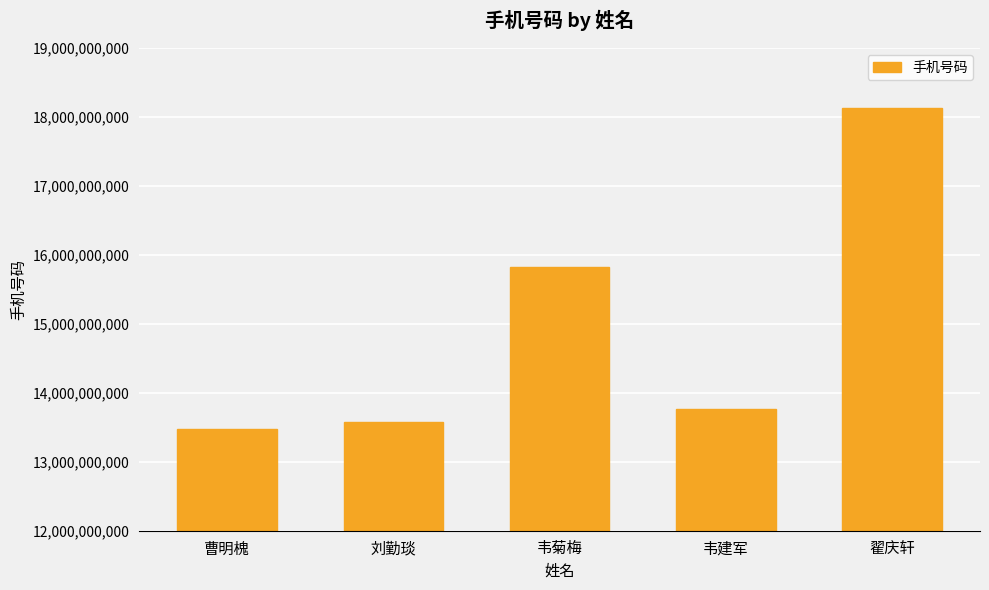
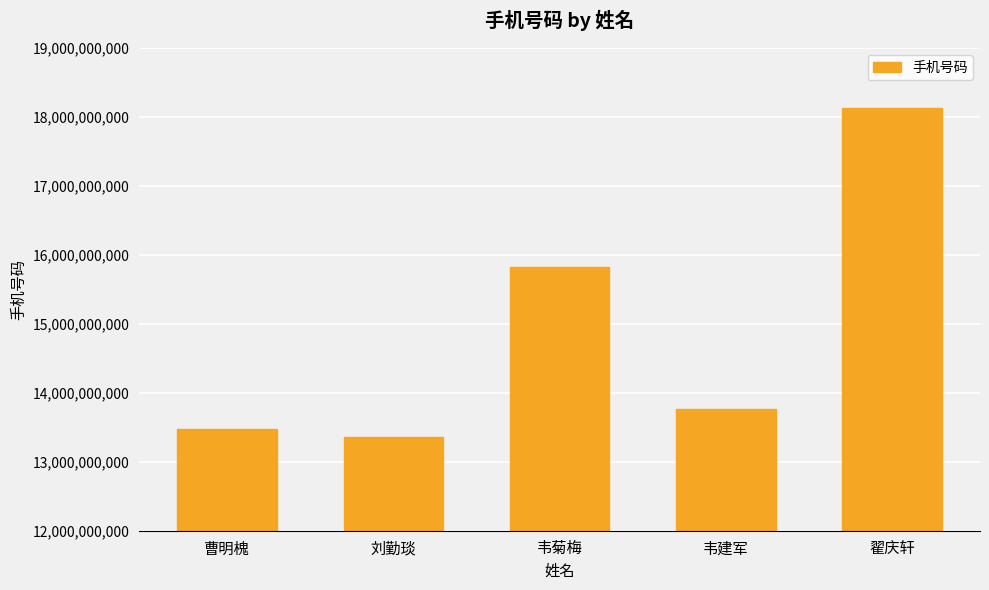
  {
    "曹明槐": "13,500,000,000",
-   "刘勤琰": "13,600,000,000",
+   "刘勤琰": "13,400,000,000",
    "韦菊梅": "15,800,000,000",
    "韦建军": "13,800,000,000",
    "翟庆轩": "18,100,000,000"
  }
